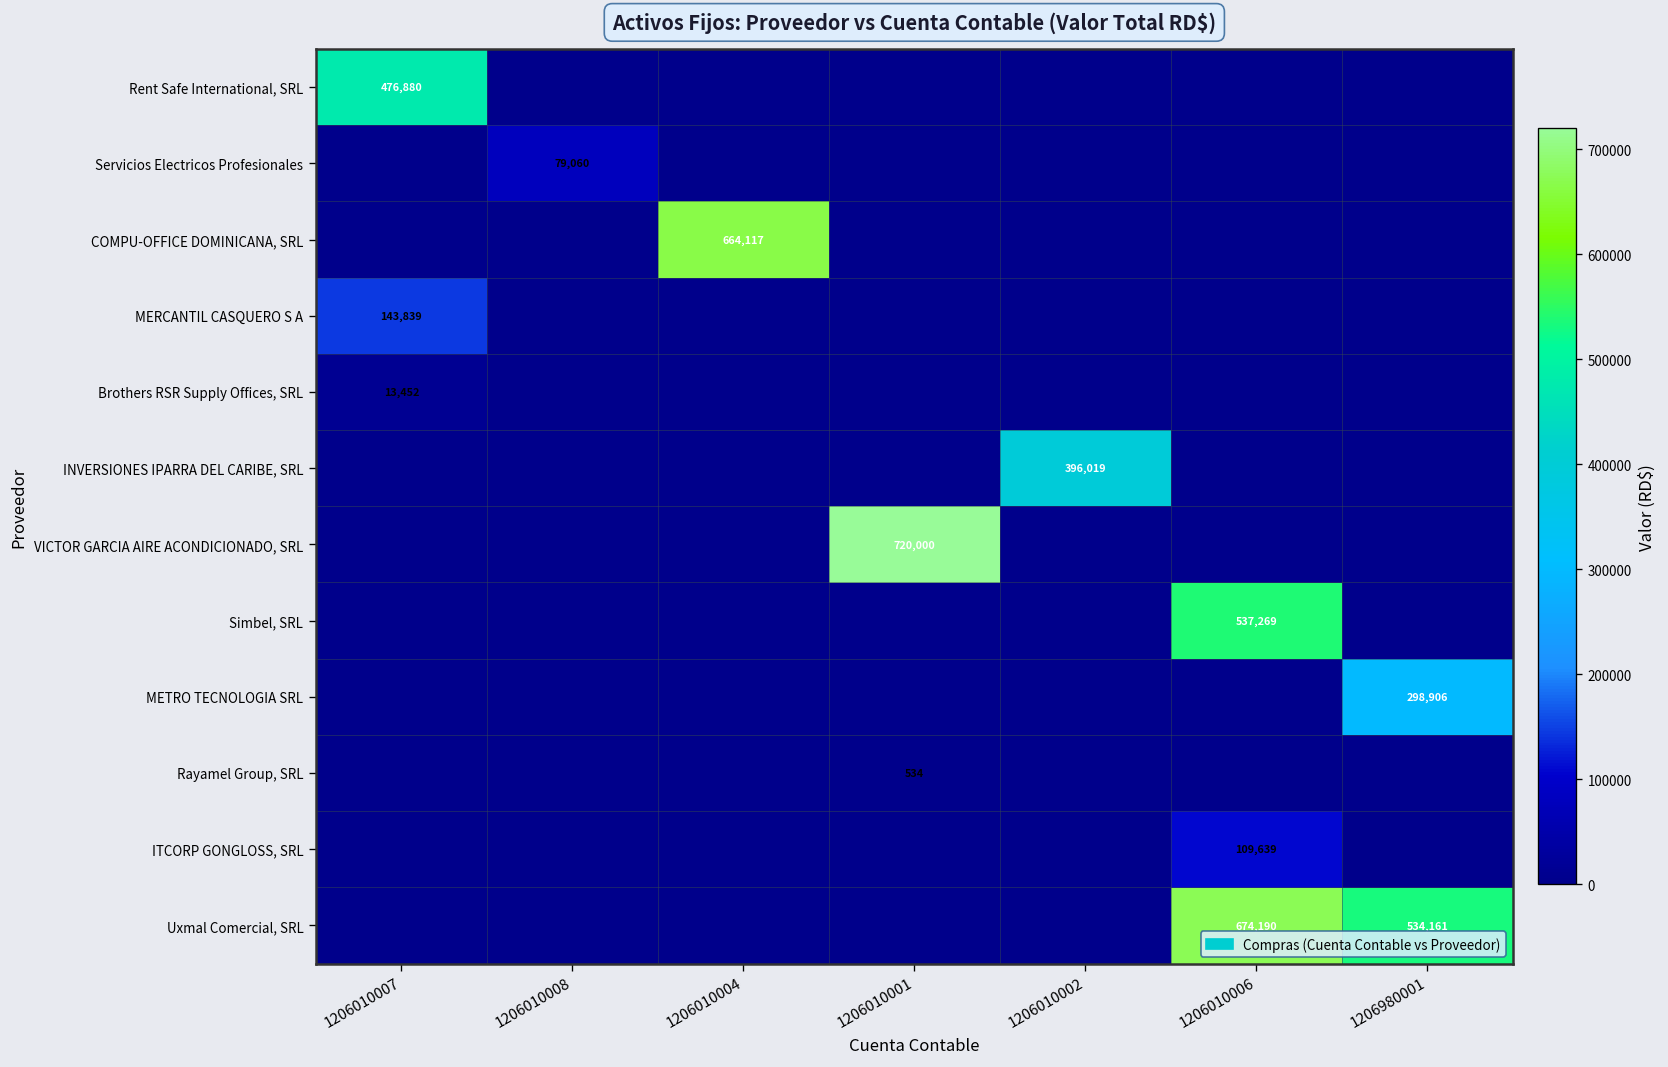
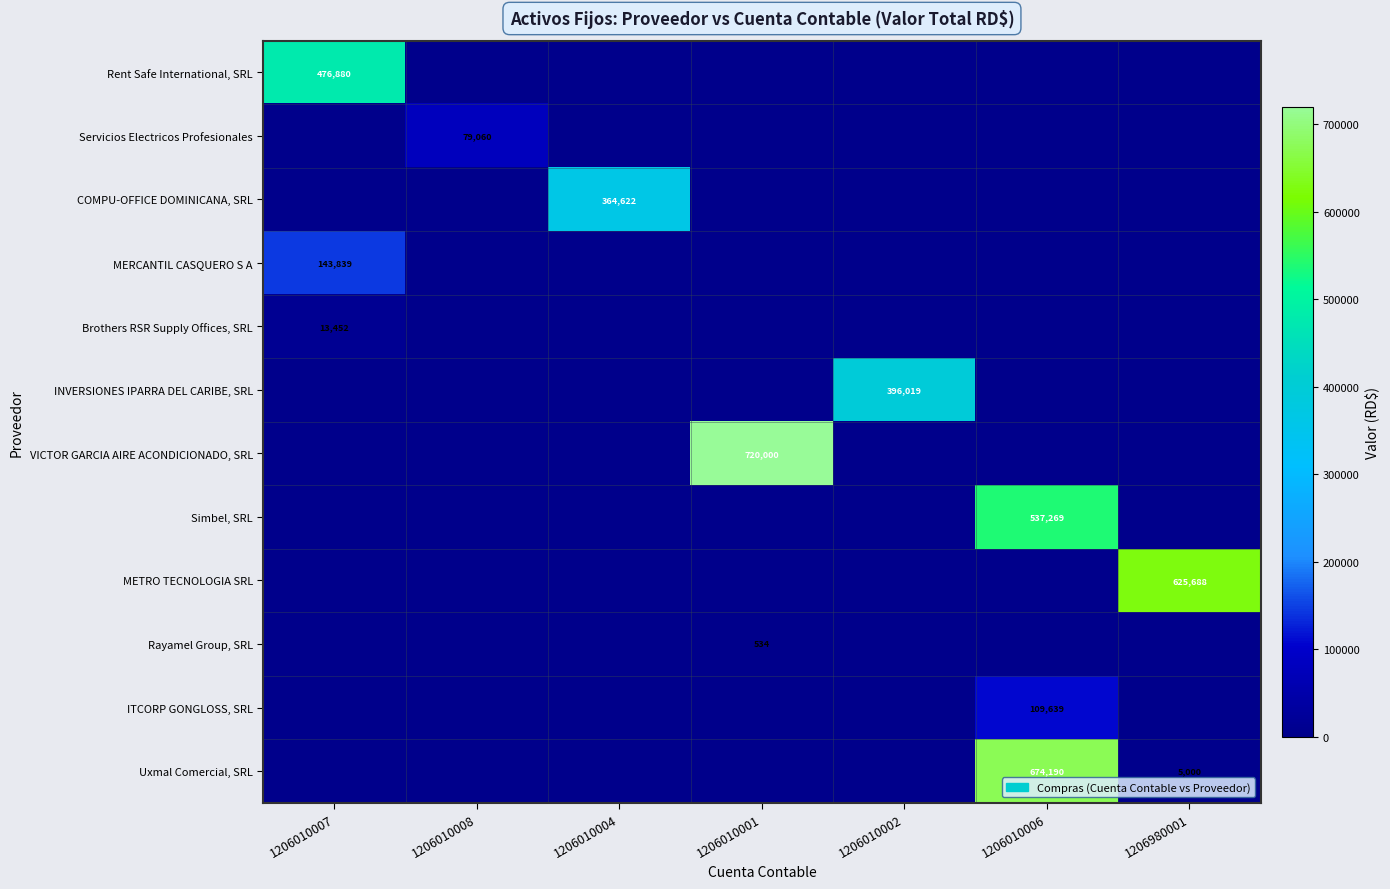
  {
    "Rent Safe International, SRL": {
      "1206010007": "476,880"
    },
    "Servicios Electricos Profesionales": {
      "1206010008": "79,060"
    },
    "COMPU-OFFICE DOMINICANA, SRL": {
-     "1206010004": "664,117"
+     "1206010004": "364,622"
    },
    "MERCANTIL CASQUERO S A": {
      "1206010007": "143,839"
    },
    "Brothers RSR Supply Offices, SRL": {
      "1206010007": "13,452"
    },
    "INVERSIONES IPARRA DEL CARIBE, SRL": {
      "1206010002": "396,019"
    },
    "VICTOR GARCIA AIRE ACONDICIONADO, SRL": {
      "1206010001": "720,000"
    },
    "Simbel, SRL": {
      "1206010006": "537,269"
    },
    "METRO TECNOLOGIA SRL": {
-     "1206980001": "298,906"
+     "1206980001": "625,688"
    },
    "Rayamel Group, SRL": {
      "1206010001": "534"
    },
    "ITCORP GONGLOSS, SRL": {
      "1206010006": "109,639"
    },
    "Uxmal Comercial, SRL": {
      "1206010006": "674,190",
-     "1206980001": "534,161"
+     "1206980001": "5,000"
    }
  }
